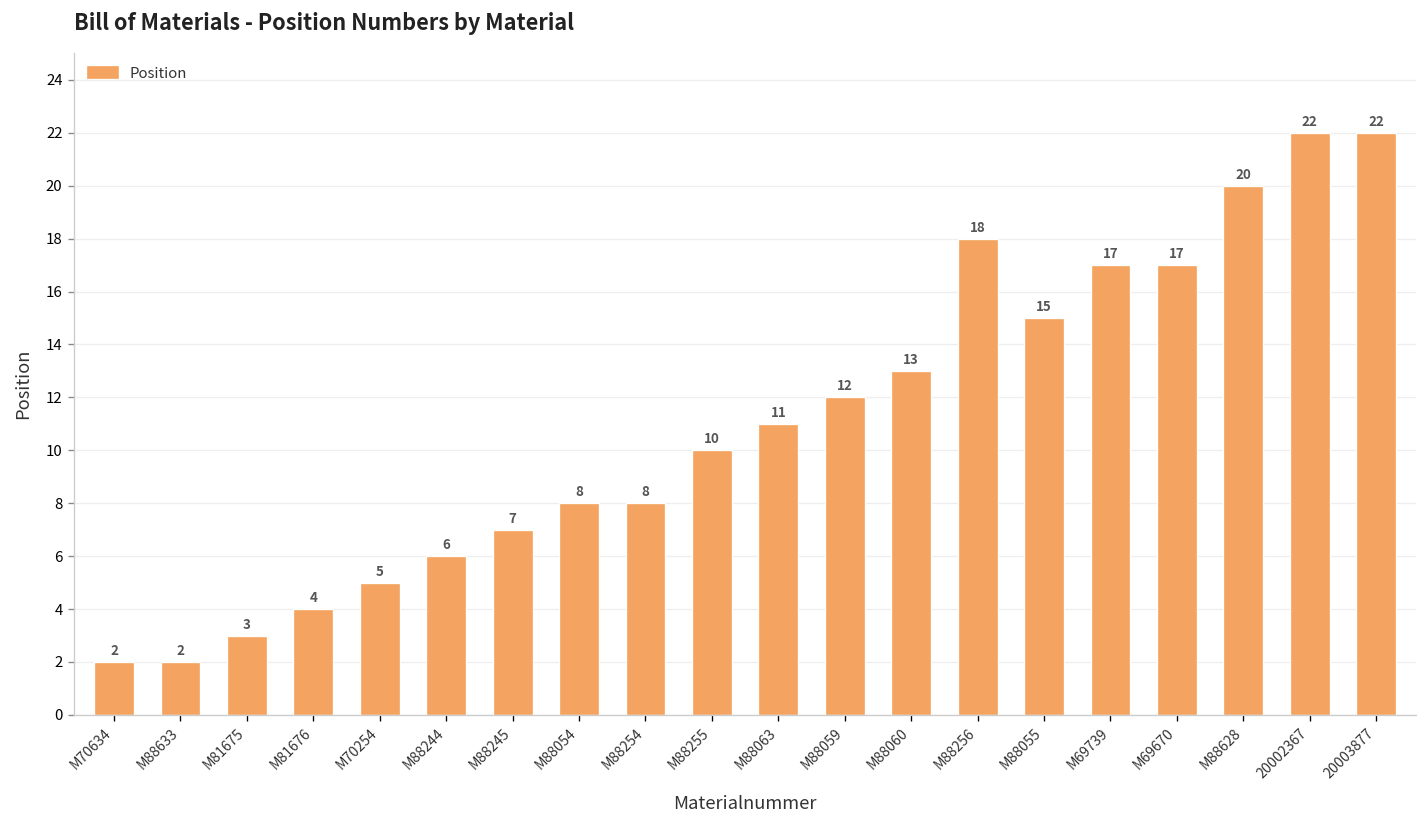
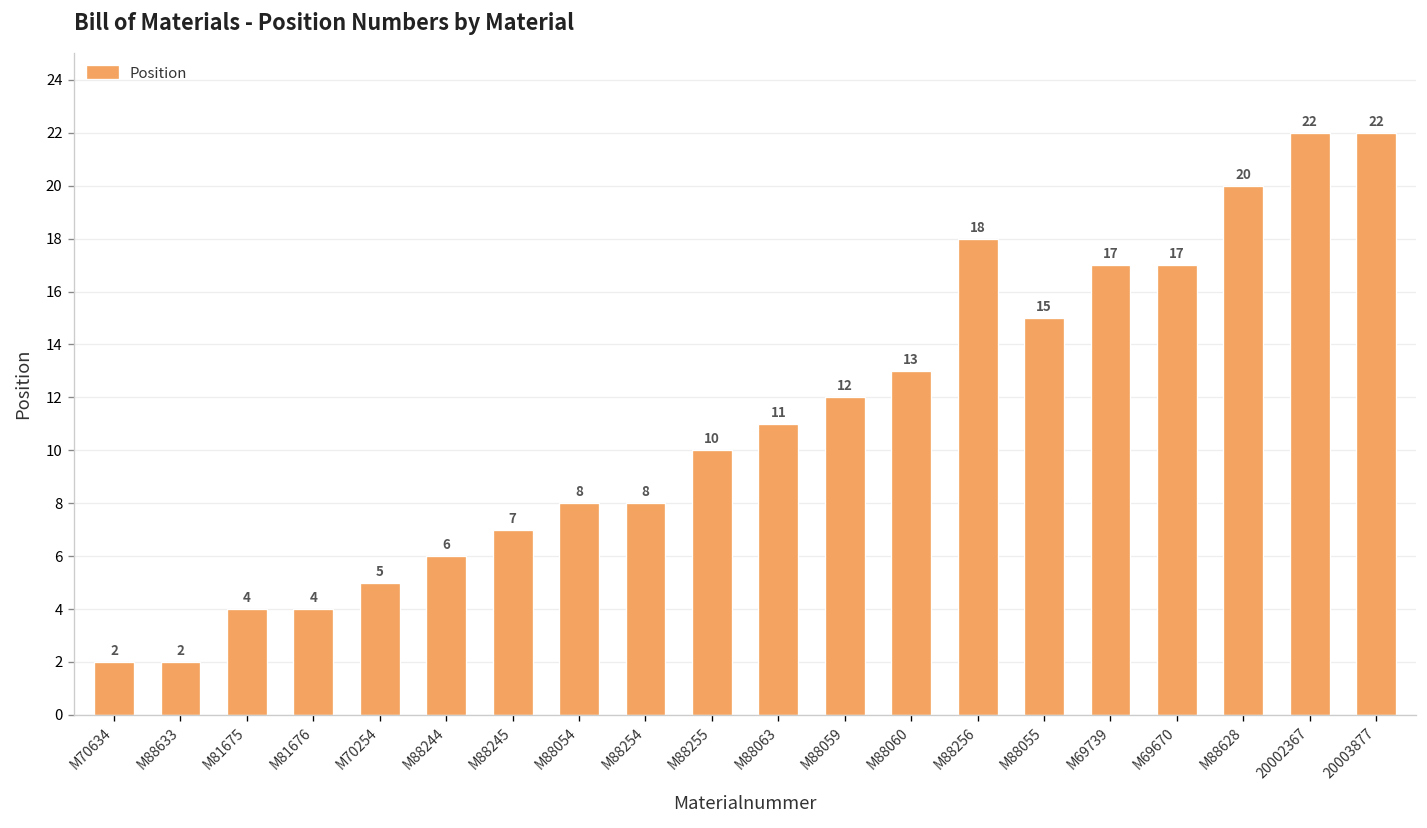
  {
    "M70634": 2,
    "M88633": 2,
-   "M81675": 3,
+   "M81675": 4,
    "M81676": 4,
    "M70254": 5,
    "M88244": 6,
    "M88245": 7,
    "M88054": 8,
    "M88254": 8,
    "M88255": 10,
    "M88063": 11,
    "M88059": 12,
    "M88060": 13,
    "M88256": 18,
    "M88055": 15,
    "M69739": 17,
    "M69670": 17,
    "M88628": 20,
    "20002367": 22,
    "20003877": 22
  }
